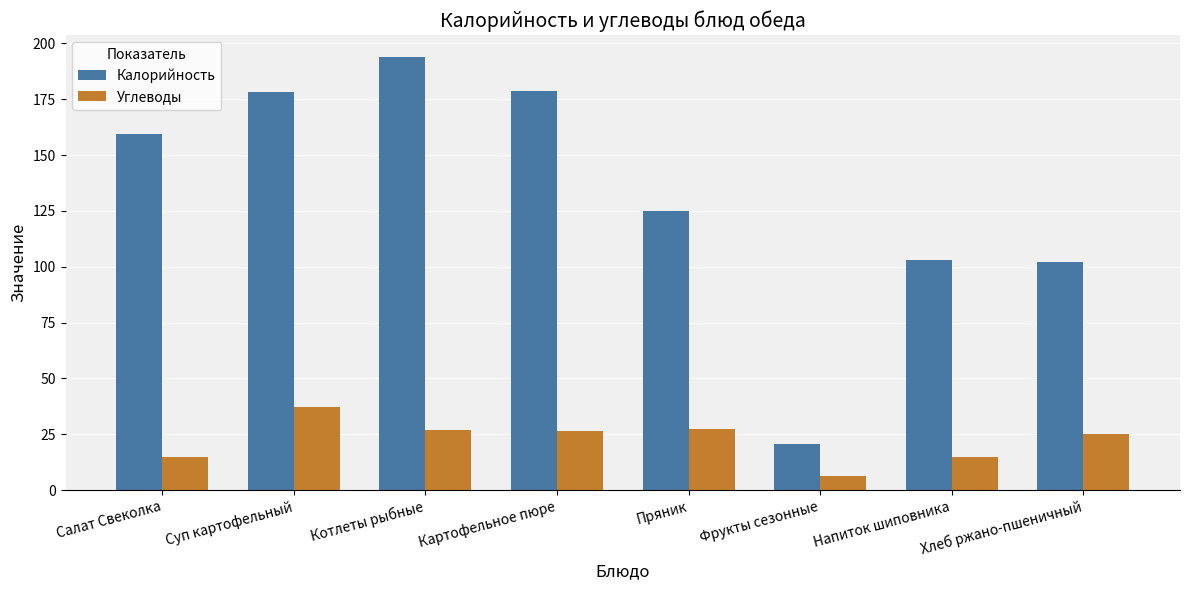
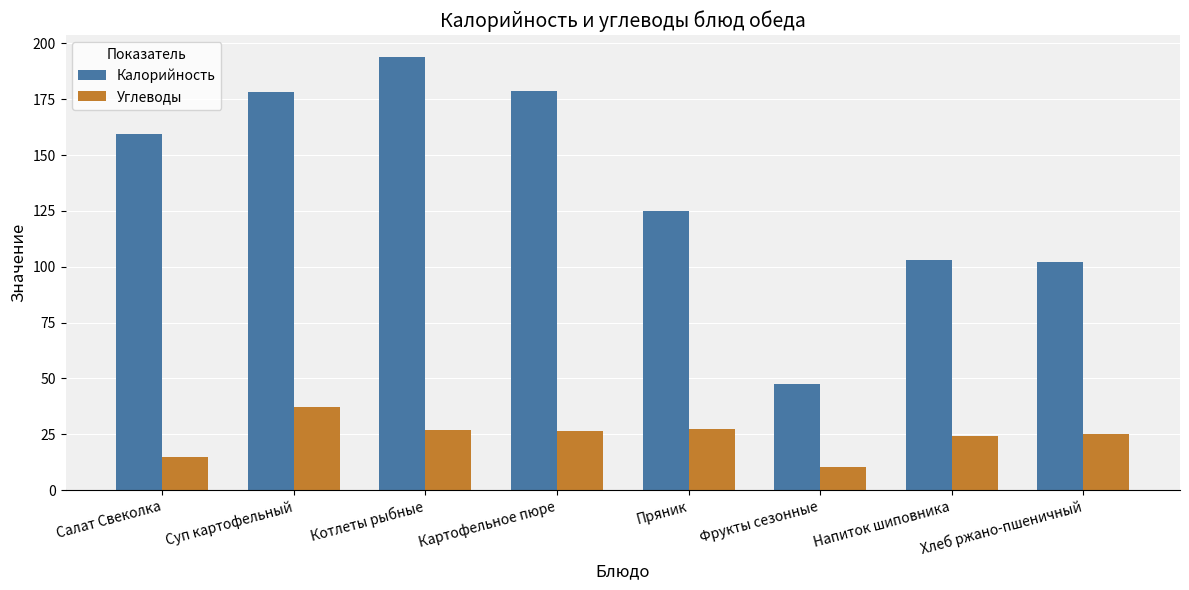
  {
    "Калорийность": {
      "Салат Свеколка": 159,
      "Суп картофельный": 178,
      "Котлеты рыбные": 194,
      "Картофельное пюре": 179,
      "Пряник": 125,
-     "Фрукты сезонные": 20,
+     "Фрукты сезонные": 48,
      "Напиток шиповника": 103,
      "Хлеб ржано-пшеничный": 102
    },
    "Углеводы": {
      "Салат Свеколка": 15,
      "Суп картофельный": 37,
      "Котлеты рыбные": 27,
      "Картофельное пюре": 27,
      "Пряник": 27,
-     "Фрукты сезонные": 6,
-     "Напиток шиповника": 15,
+     "Фрукты сезонные": 10,
+     "Напиток шиповника": 24,
      "Хлеб ржано-пшеничный": 25
    }
  }
